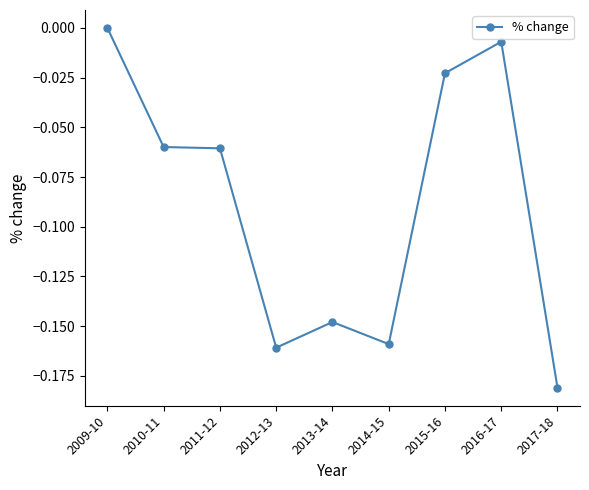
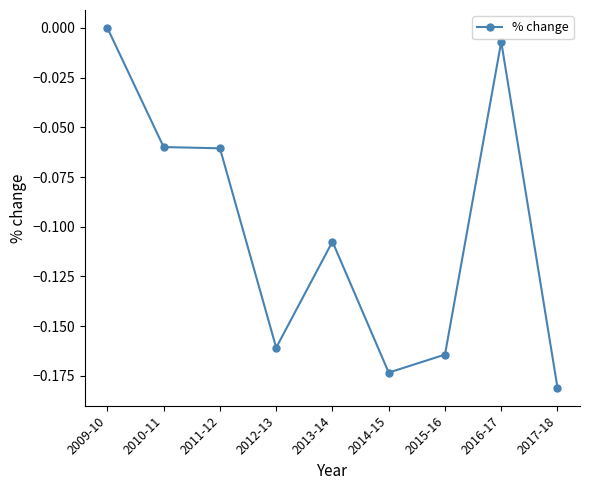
  {
    "2009-10": 0.000,
    "2010-11": -0.060,
    "2011-12": -0.061,
    "2012-13": -0.161,
-   "2013-14": -0.148,
-   "2014-15": -0.159,
-   "2015-16": -0.023,
+   "2013-14": -0.107,
+   "2014-15": -0.173,
+   "2015-16": -0.164,
    "2016-17": -0.007,
    "2017-18": -0.181
  }
